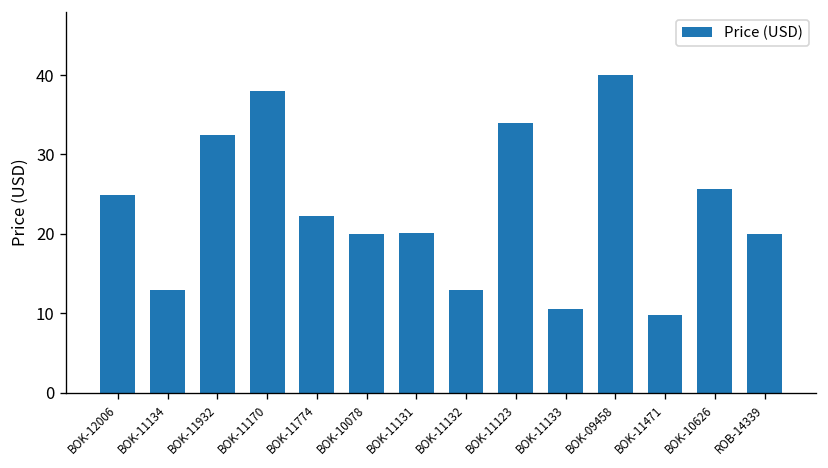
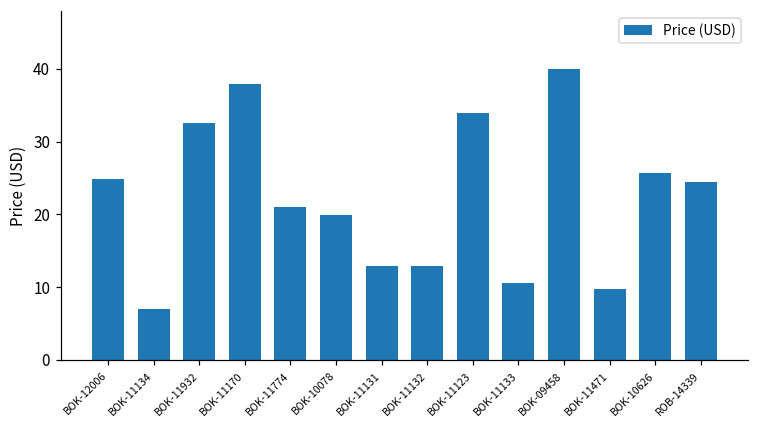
  {
    "BOK-12006": 25,
-   "BOK-11134": 13,
+   "BOK-11134": 7,
    "BOK-11932": 33,
    "BOK-11170": 38,
-   "BOK-11774": 22,
+   "BOK-11774": 21,
    "BOK-10078": 20,
-   "BOK-11131": 20,
+   "BOK-11131": 13,
    "BOK-11132": 13,
    "BOK-11123": 34,
    "BOK-11133": 11,
    "BOK-09458": 40,
    "BOK-11471": 10,
    "BOK-10626": 26,
-   "ROB-14339": 20
+   "ROB-14339": 24
  }
